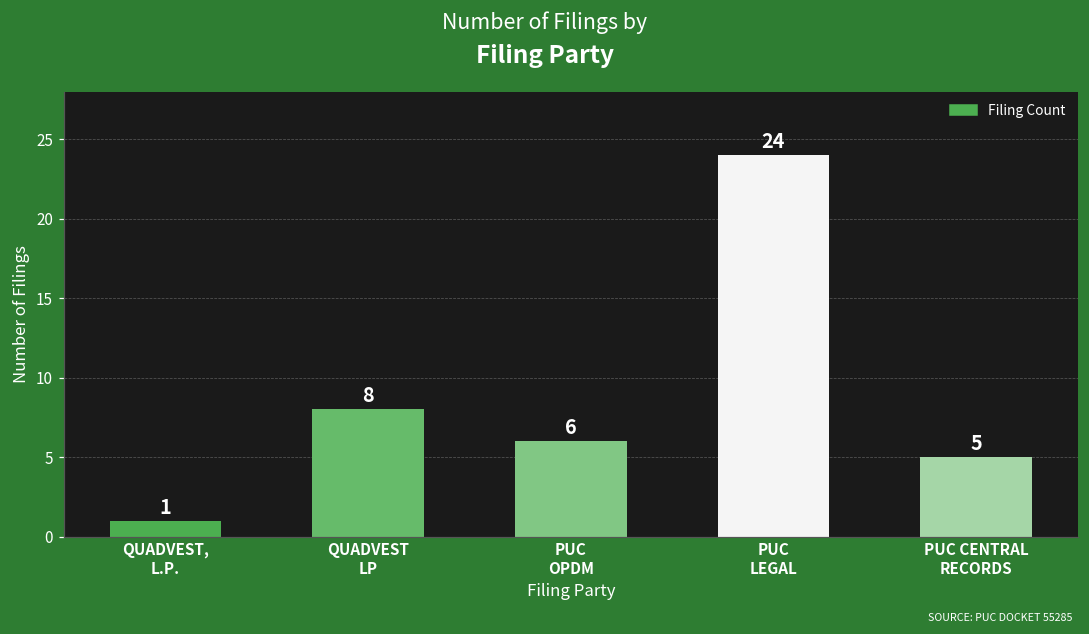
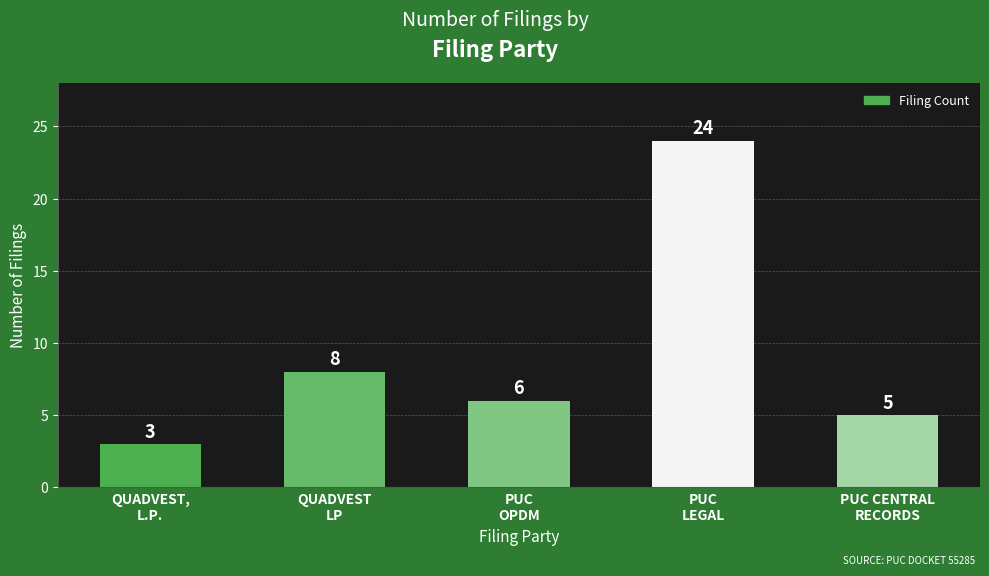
  {
-   "QUADVEST, L.P.": 1,
+   "QUADVEST, L.P.": 3,
    "QUADVEST LP": 8,
    "PUC OPDM": 6,
    "PUC LEGAL": 24,
    "PUC CENTRAL RECORDS": 5
  }
